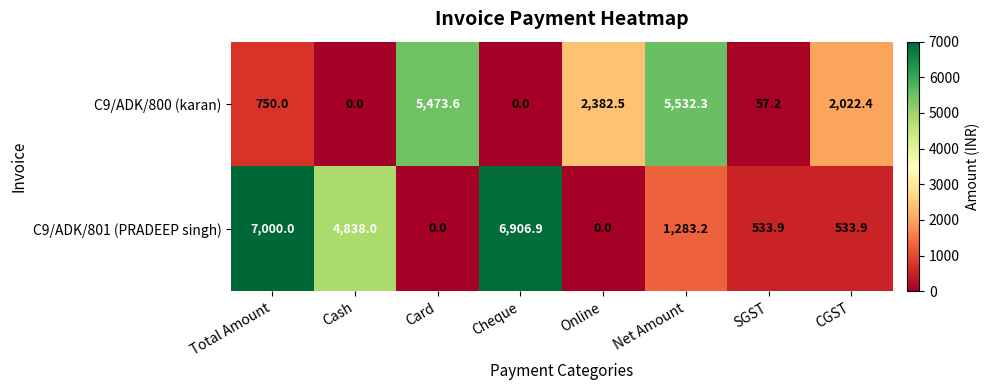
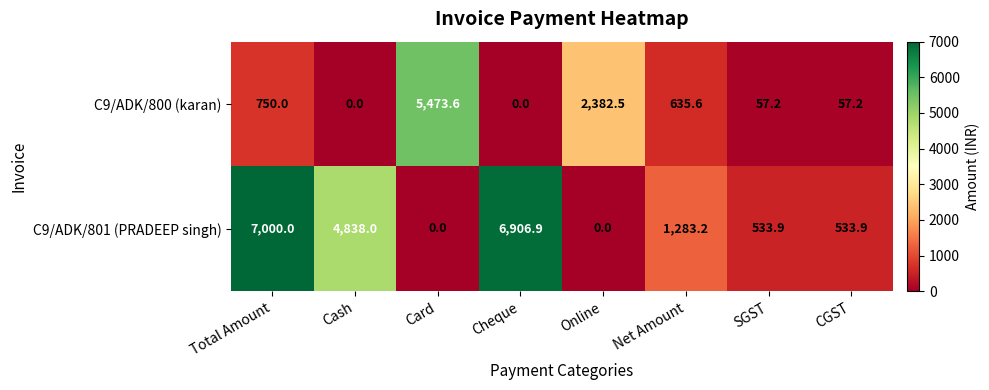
  {
    "C9/ADK/800 (karan)": {
      "Total Amount": "750.0",
      "Cash": "0.0",
      "Card": "5,473.6",
      "Cheque": "0.0",
      "Online": "2,382.5",
-     "Net Amount": "5,532.3",
+     "Net Amount": "635.6",
      "SGST": "57.2",
-     "CGST": "2,022.4"
+     "CGST": "57.2"
    },
    "C9/ADK/801 (PRADEEP singh)": {
      "Total Amount": "7,000.0",
      "Cash": "4,838.0",
      "Card": "0.0",
      "Cheque": "6,906.9",
      "Online": "0.0",
      "Net Amount": "1,283.2",
      "SGST": "533.9",
      "CGST": "533.9"
    }
  }
